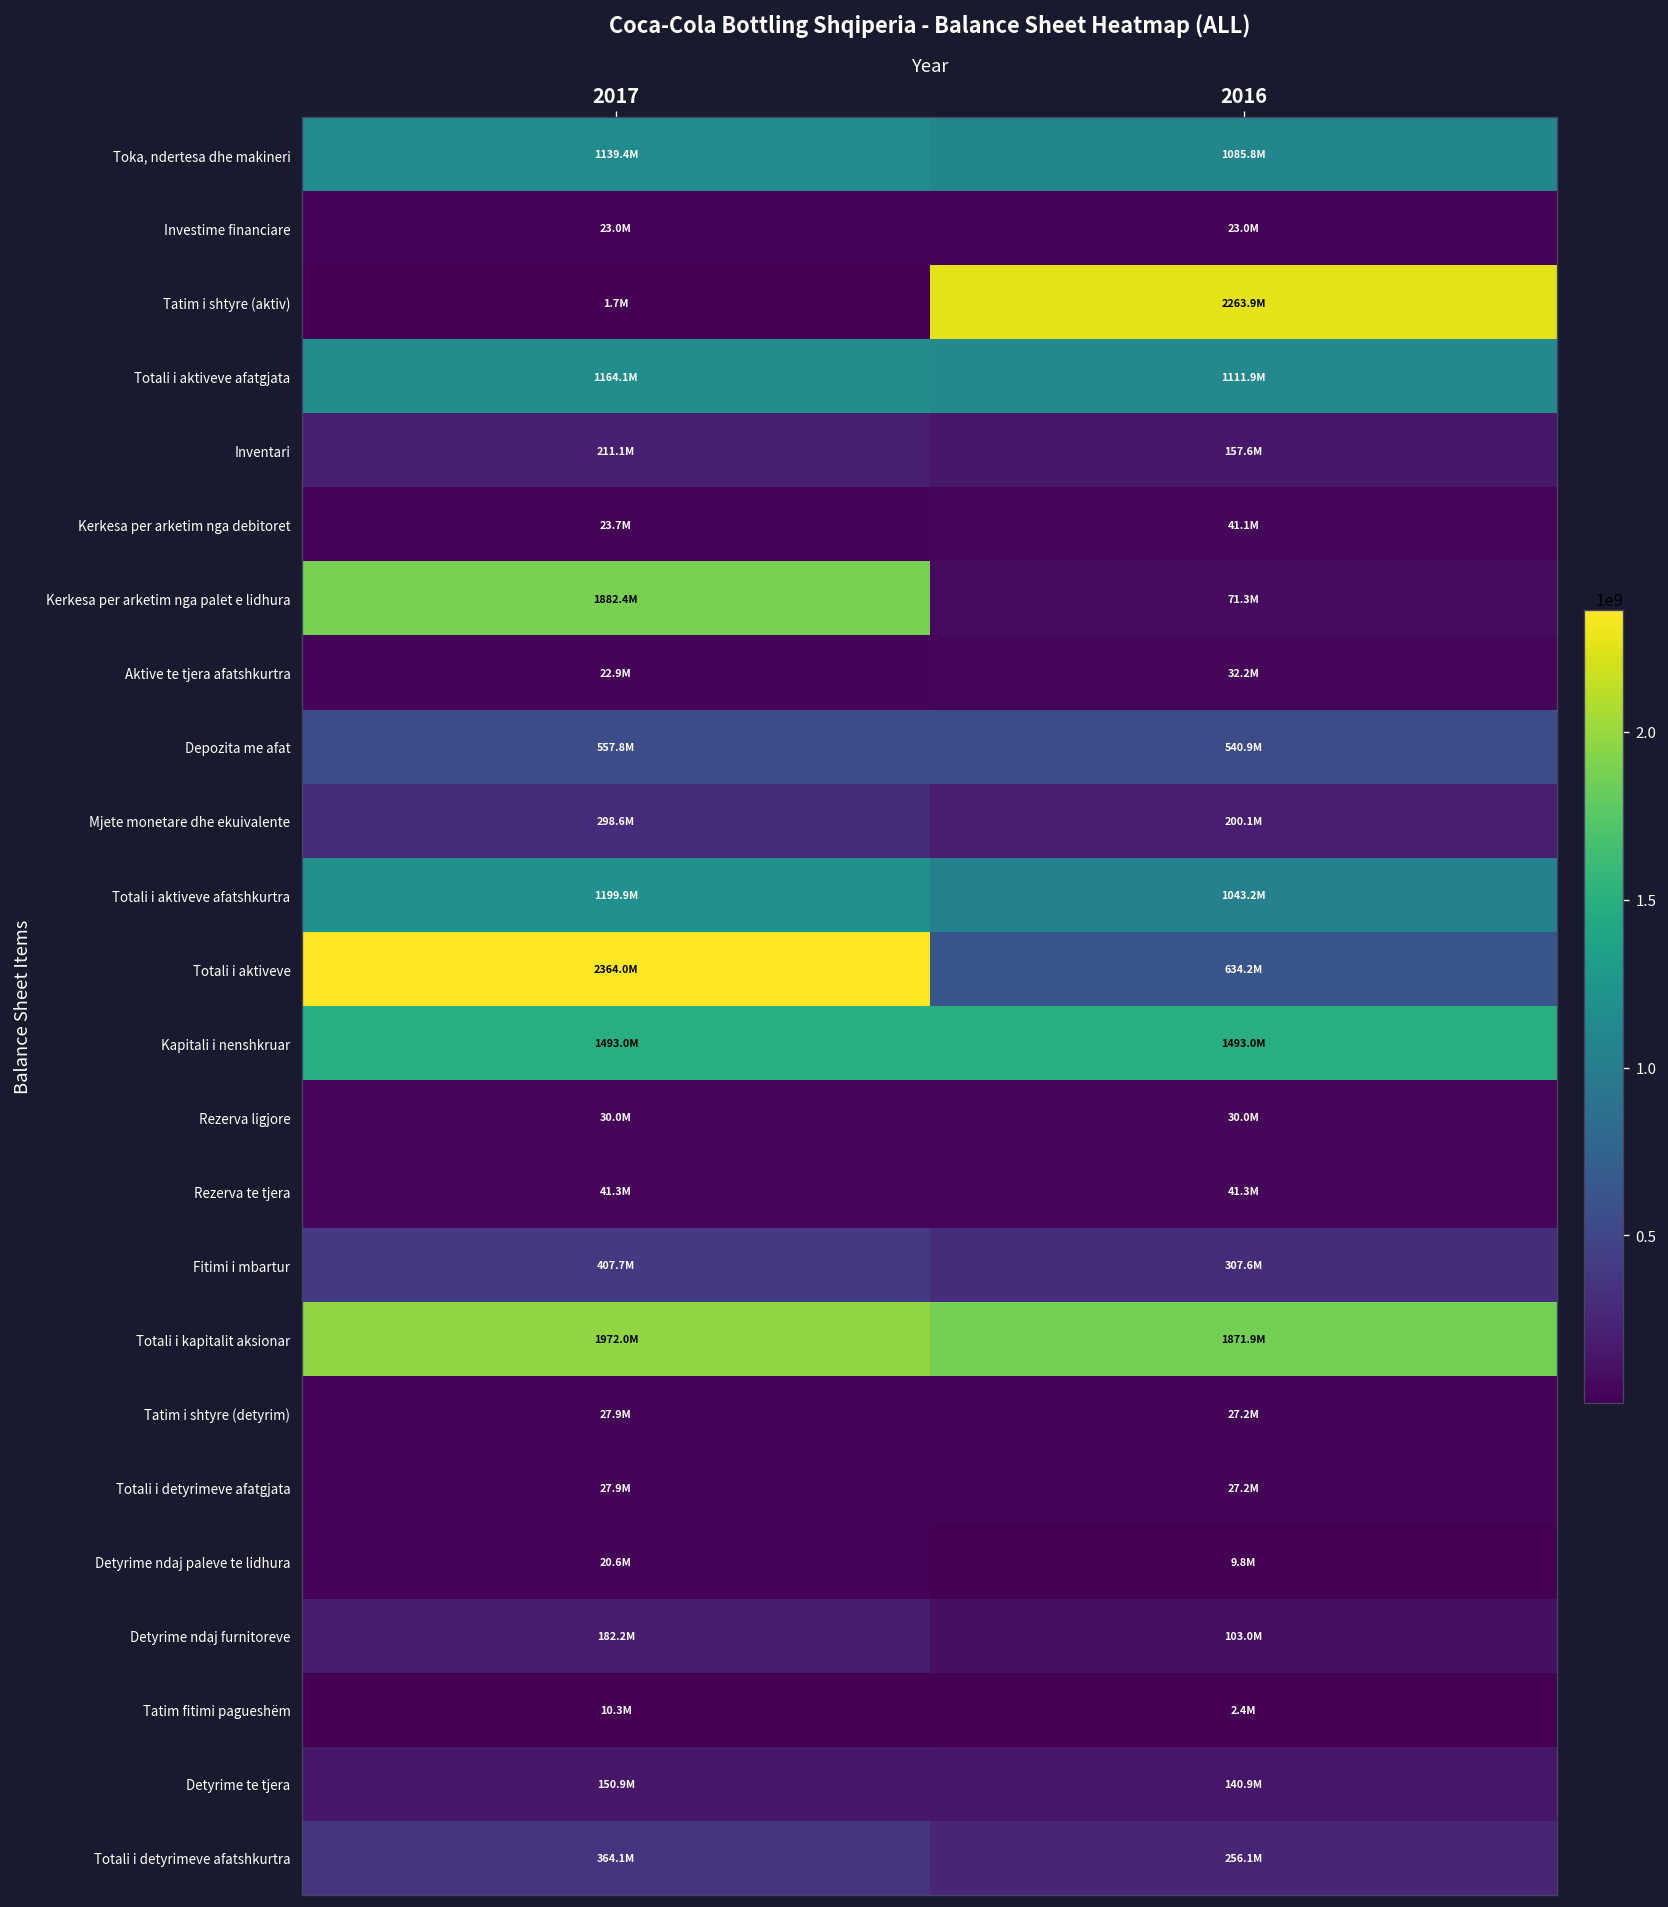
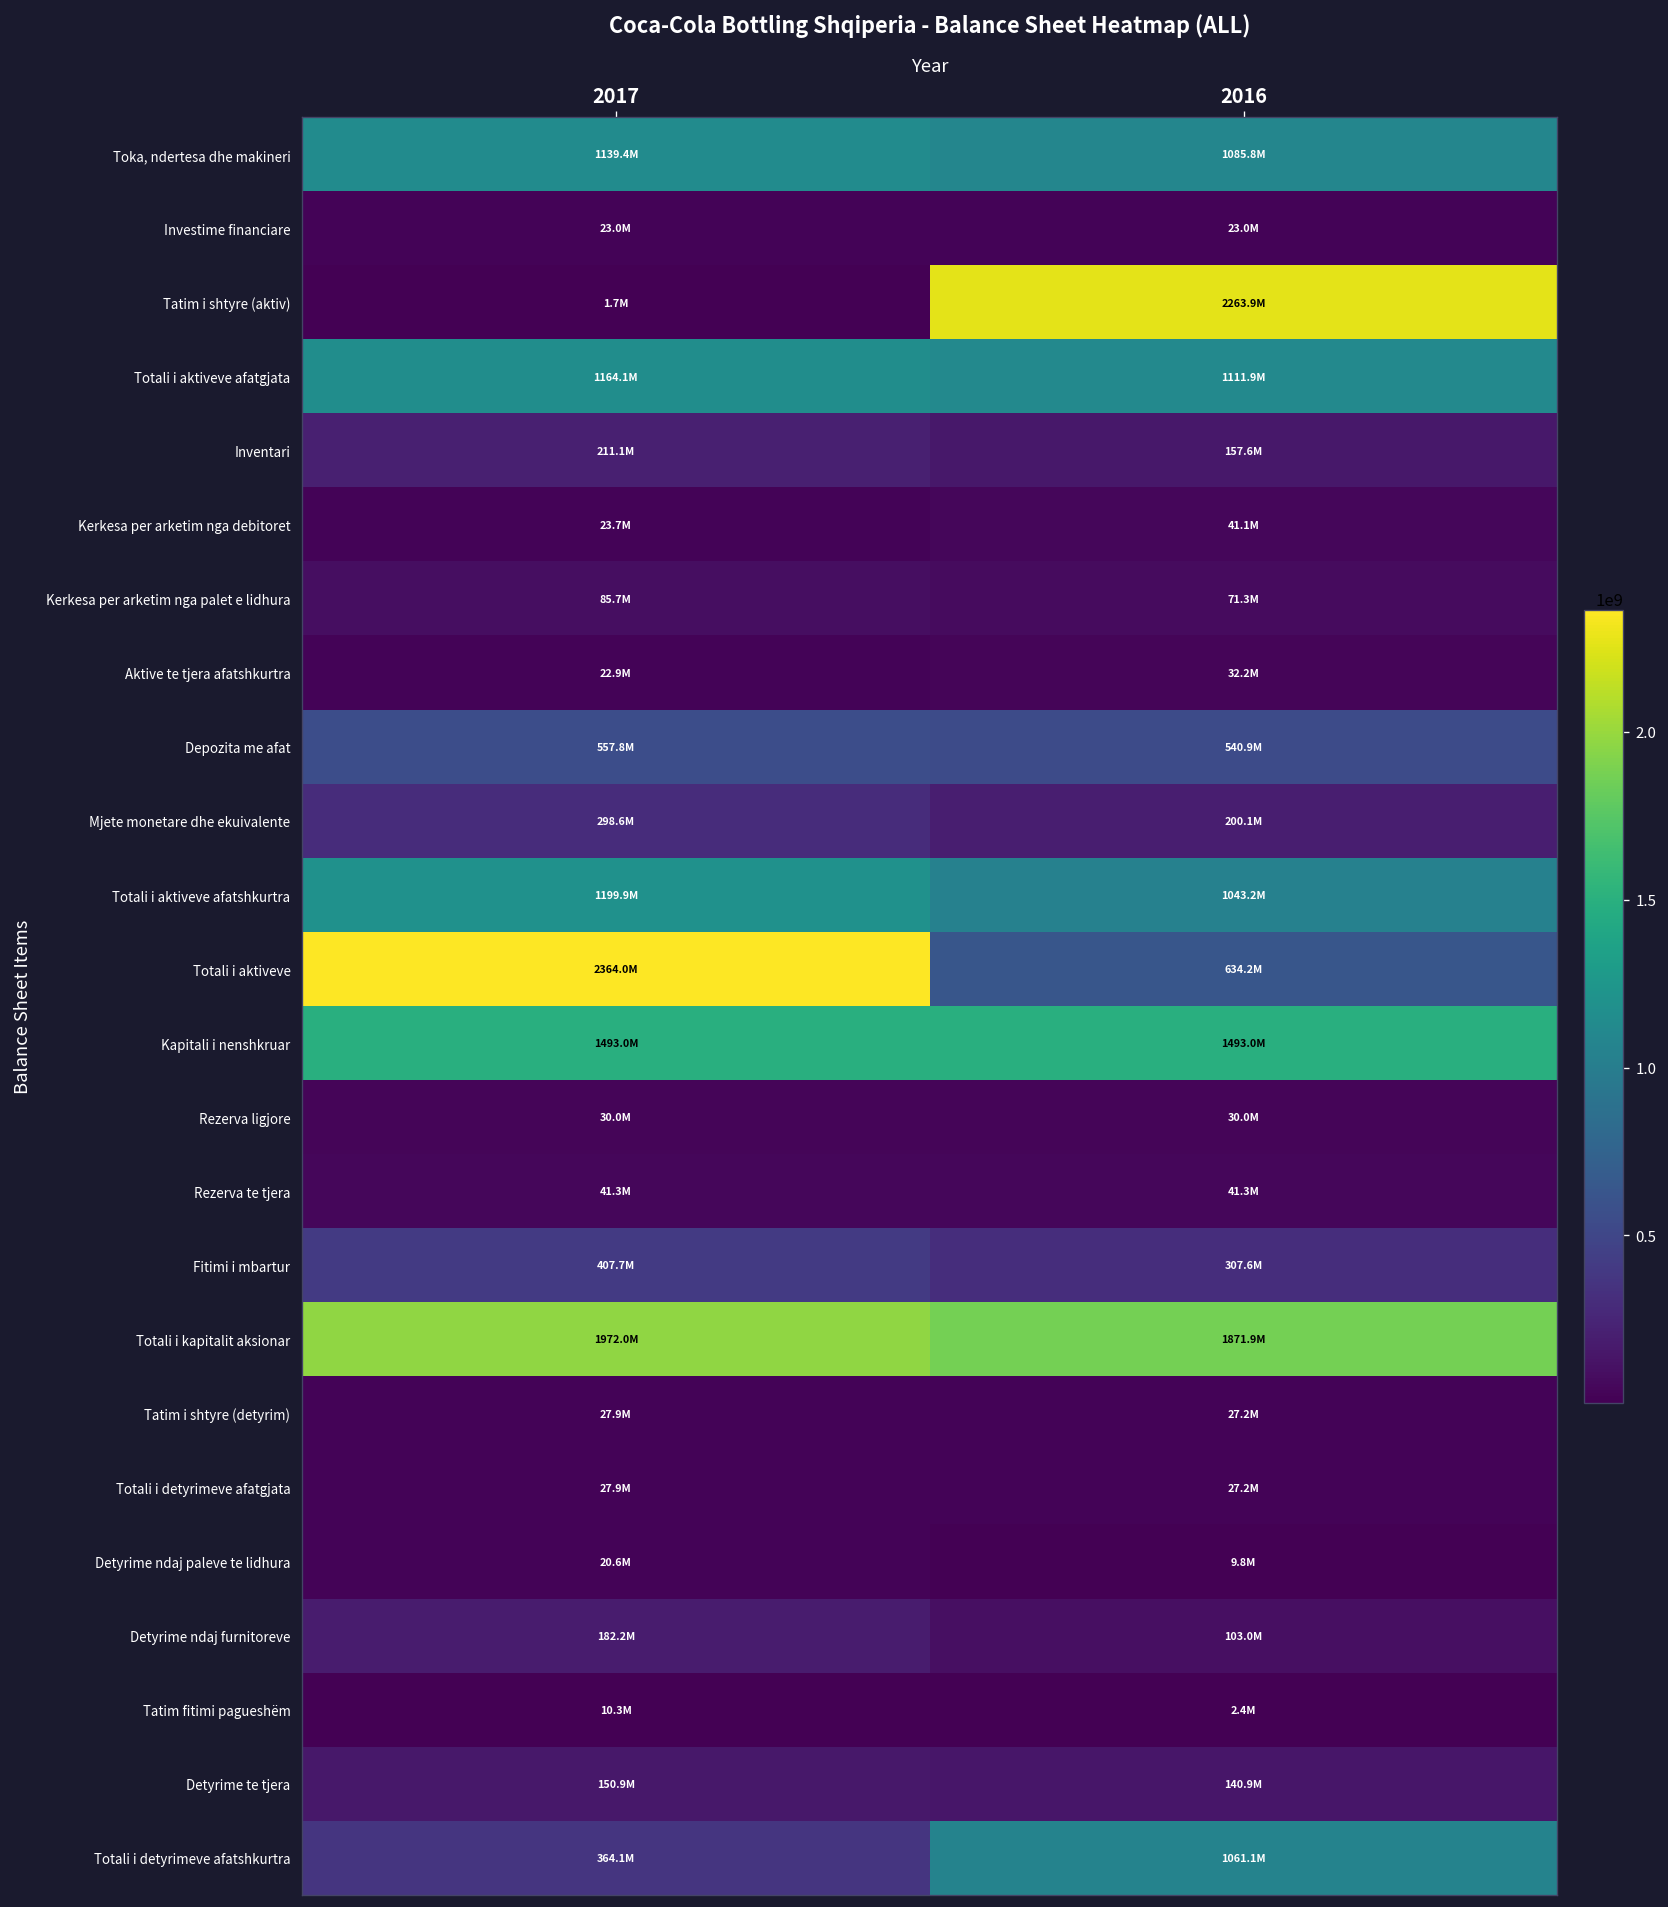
  {
    "Toka, ndertesa dhe makineri": {
      "2017": "1139.4M",
      "2016": "1085.8M"
    },
    "Investime financiare": {
      "2017": "23.0M",
      "2016": "23.0M"
    },
    "Tatim i shtyre (aktiv)": {
      "2017": "1.7M",
      "2016": "2263.9M"
    },
    "Totali i aktiveve afatgjata": {
      "2017": "1164.1M",
      "2016": "1111.9M"
    },
    "Inventari": {
      "2017": "211.1M",
      "2016": "157.6M"
    },
    "Kerkesa per arketim nga debitoret": {
      "2017": "23.7M",
      "2016": "41.1M"
    },
    "Kerkesa per arketim nga palet e lidhura": {
-     "2017": "1882.4M",
+     "2017": "85.7M",
      "2016": "71.3M"
    },
    "Aktive te tjera afatshkurtra": {
      "2017": "22.9M",
      "2016": "32.2M"
    },
    "Depozita me afat": {
      "2017": "557.8M",
      "2016": "540.9M"
    },
    "Mjete monetare dhe ekuivalente": {
      "2017": "298.6M",
      "2016": "200.1M"
    },
    "Totali i aktiveve afatshkurtra": {
      "2017": "1199.9M",
      "2016": "1043.2M"
    },
    "Totali i aktiveve": {
      "2017": "2364.0M",
      "2016": "634.2M"
    },
    "Kapitali i nenshkruar": {
      "2017": "1493.0M",
      "2016": "1493.0M"
    },
    "Rezerva ligjore": {
      "2017": "30.0M",
      "2016": "30.0M"
    },
    "Rezerva te tjera": {
      "2017": "41.3M",
      "2016": "41.3M"
    },
    "Fitimi i mbartur": {
      "2017": "407.7M",
      "2016": "307.6M"
    },
    "Totali i kapitalit aksionar": {
      "2017": "1972.0M",
      "2016": "1871.9M"
    },
    "Tatim i shtyre (detyrim)": {
      "2017": "27.9M",
      "2016": "27.2M"
    },
    "Totali i detyrimeve afatgjata": {
      "2017": "27.9M",
      "2016": "27.2M"
    },
    "Detyrime ndaj paleve te lidhura": {
      "2017": "20.6M",
      "2016": "9.8M"
    },
    "Detyrime ndaj furnitoreve": {
      "2017": "182.2M",
      "2016": "103.0M"
    },
    "Tatim fitimi pagueshëm": {
      "2017": "10.3M",
      "2016": "2.4M"
    },
    "Detyrime te tjera": {
      "2017": "150.9M",
      "2016": "140.9M"
    },
    "Totali i detyrimeve afatshkurtra": {
      "2017": "364.1M",
-     "2016": "256.1M"
+     "2016": "1061.1M"
    }
  }
